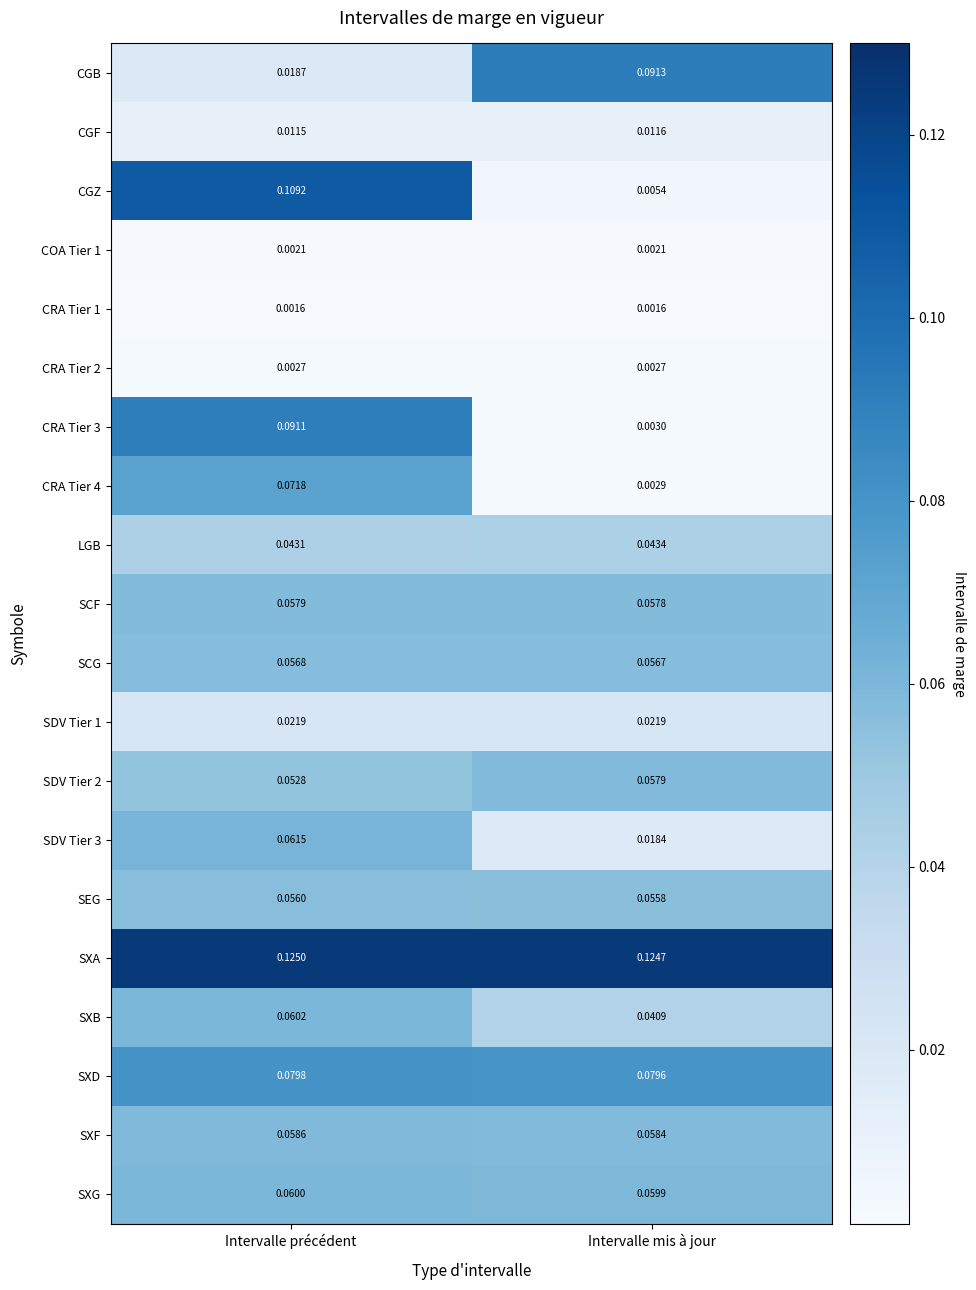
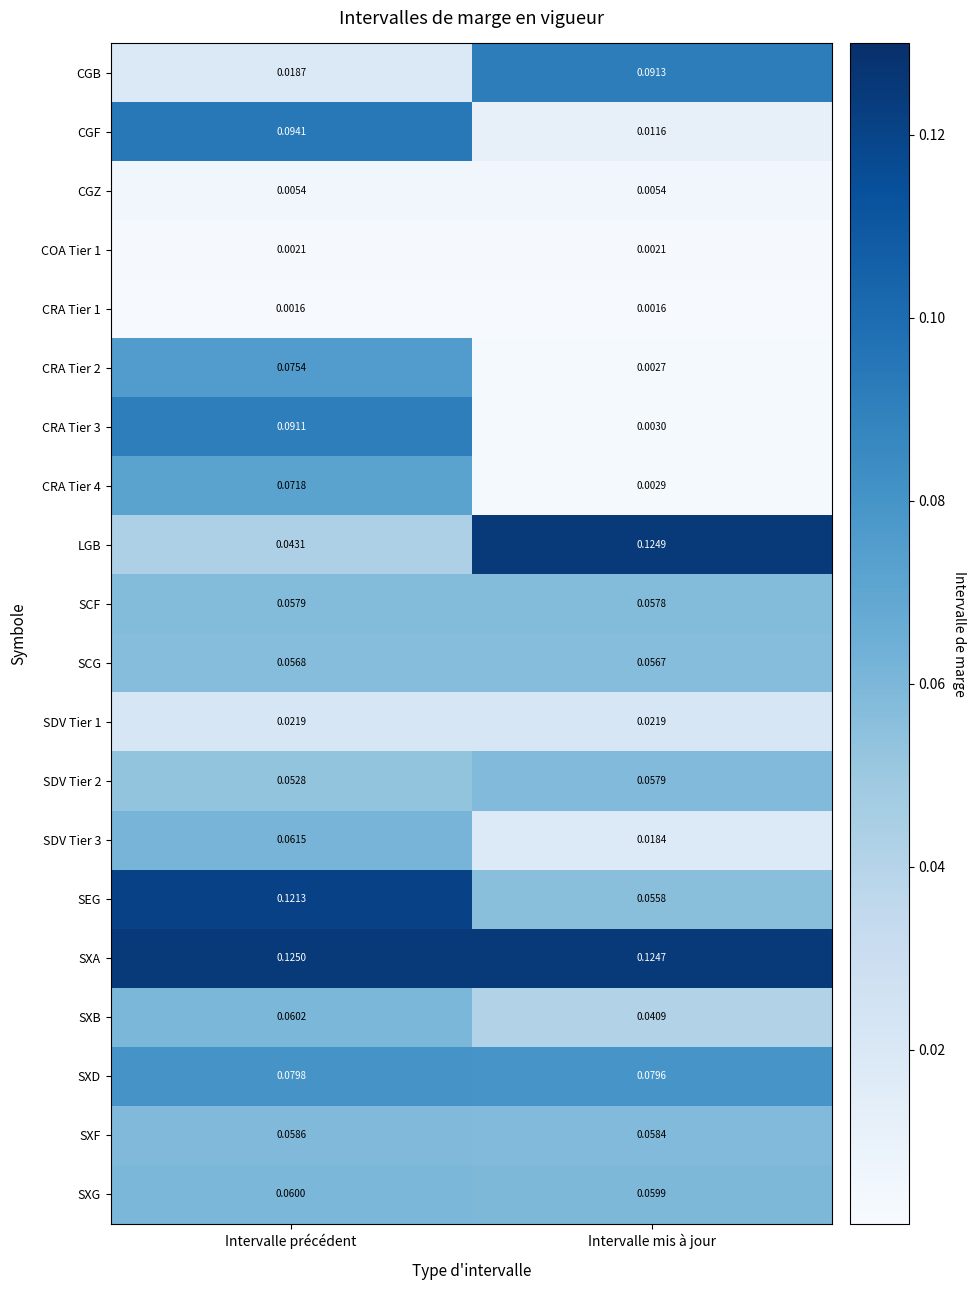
  {
    "CGB": {
      "Intervalle précédent": 0.0187,
      "Intervalle mis à jour": 0.0913
    },
    "CGF": {
-     "Intervalle précédent": 0.0115,
+     "Intervalle précédent": 0.0941,
      "Intervalle mis à jour": 0.0116
    },
    "CGZ": {
-     "Intervalle précédent": 0.1092,
+     "Intervalle précédent": 0.0054,
      "Intervalle mis à jour": 0.0054
    },
    "COA Tier 1": {
      "Intervalle précédent": 0.0021,
      "Intervalle mis à jour": 0.0021
    },
    "CRA Tier 1": {
      "Intervalle précédent": 0.0016,
      "Intervalle mis à jour": 0.0016
    },
    "CRA Tier 2": {
-     "Intervalle précédent": 0.0027,
+     "Intervalle précédent": 0.0754,
      "Intervalle mis à jour": 0.0027
    },
    "CRA Tier 3": {
      "Intervalle précédent": 0.0911,
      "Intervalle mis à jour": 0.0030
    },
    "CRA Tier 4": {
      "Intervalle précédent": 0.0718,
      "Intervalle mis à jour": 0.0029
    },
    "LGB": {
      "Intervalle précédent": 0.0431,
-     "Intervalle mis à jour": 0.0434
+     "Intervalle mis à jour": 0.1249
    },
    "SCF": {
      "Intervalle précédent": 0.0579,
      "Intervalle mis à jour": 0.0578
    },
    "SCG": {
      "Intervalle précédent": 0.0568,
      "Intervalle mis à jour": 0.0567
    },
    "SDV Tier 1": {
      "Intervalle précédent": 0.0219,
      "Intervalle mis à jour": 0.0219
    },
    "SDV Tier 2": {
      "Intervalle précédent": 0.0528,
      "Intervalle mis à jour": 0.0579
    },
    "SDV Tier 3": {
      "Intervalle précédent": 0.0615,
      "Intervalle mis à jour": 0.0184
    },
    "SEG": {
-     "Intervalle précédent": 0.0560,
+     "Intervalle précédent": 0.1213,
      "Intervalle mis à jour": 0.0558
    },
    "SXA": {
      "Intervalle précédent": 0.1250,
      "Intervalle mis à jour": 0.1247
    },
    "SXB": {
      "Intervalle précédent": 0.0602,
      "Intervalle mis à jour": 0.0409
    },
    "SXD": {
      "Intervalle précédent": 0.0798,
      "Intervalle mis à jour": 0.0796
    },
    "SXF": {
      "Intervalle précédent": 0.0586,
      "Intervalle mis à jour": 0.0584
    },
    "SXG": {
      "Intervalle précédent": 0.0600,
      "Intervalle mis à jour": 0.0599
    }
  }
